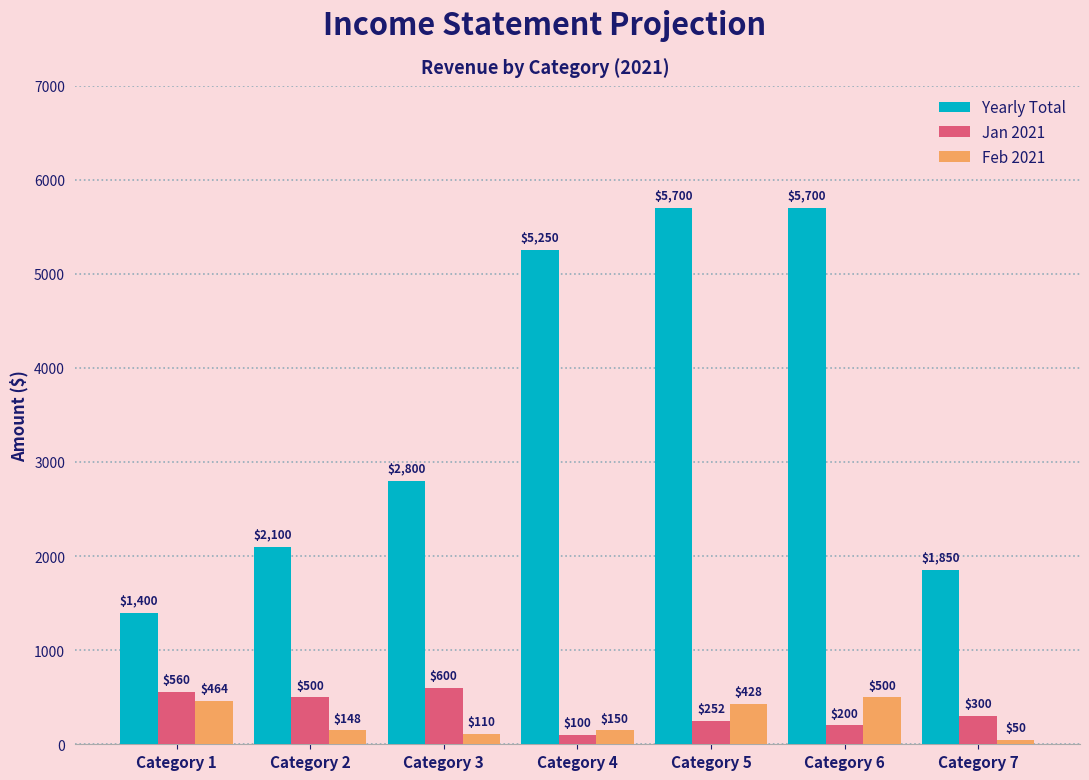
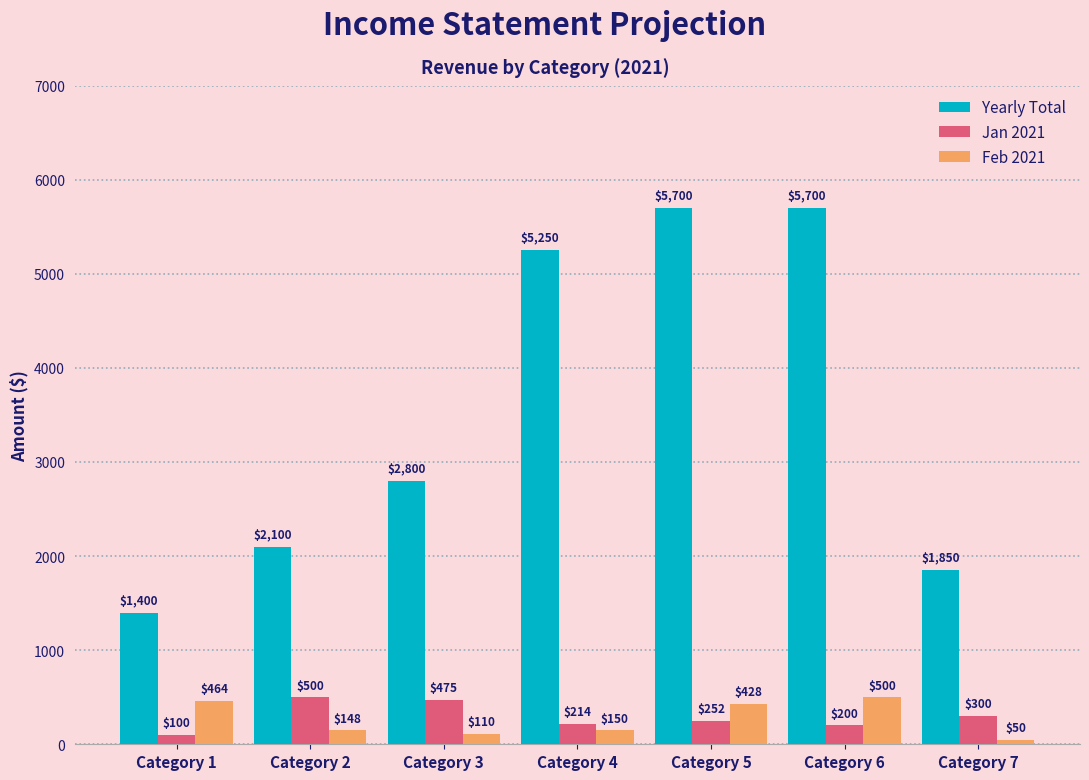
  {
    "Yearly Total": {
      "Category 1": "$1,400",
      "Category 2": "$2,100",
      "Category 3": "$2,800",
      "Category 4": "$5,250",
      "Category 5": "$5,700",
      "Category 6": "$5,700",
      "Category 7": "$1,850"
    },
    "Jan 2021": {
-     "Category 1": "$560",
+     "Category 1": "$100",
      "Category 2": "$500",
-     "Category 3": "$600",
-     "Category 4": "$100",
+     "Category 3": "$475",
+     "Category 4": "$214",
      "Category 5": "$252",
      "Category 6": "$200",
      "Category 7": "$300"
    },
    "Feb 2021": {
      "Category 1": "$464",
      "Category 2": "$148",
      "Category 3": "$110",
      "Category 4": "$150",
      "Category 5": "$428",
      "Category 6": "$500",
      "Category 7": "$50"
    }
  }
